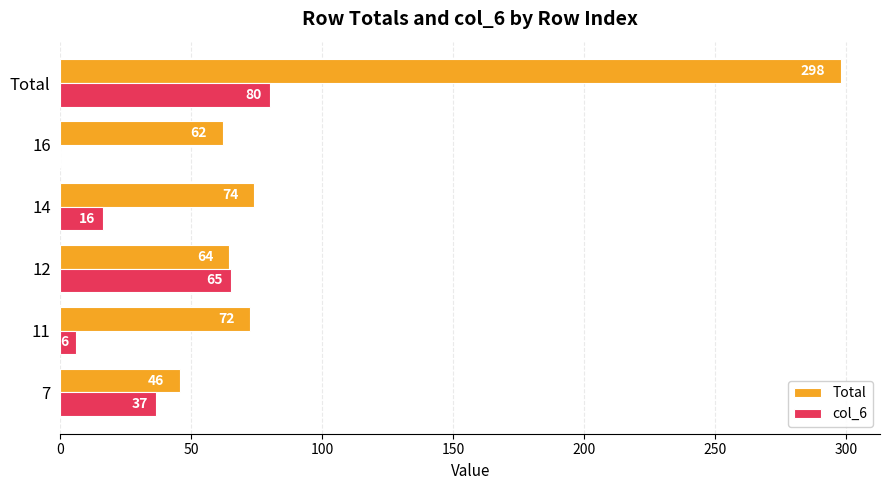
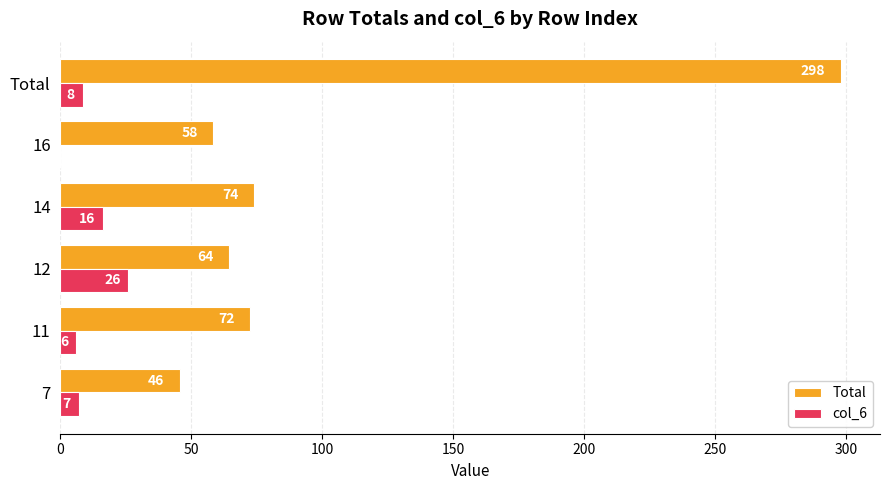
  {
    "Total": {
      "Total": 298,
-     "16": 62,
+     "16": 58,
      "14": 74,
      "12": 64,
      "11": 72,
      "7": 46
    },
    "col_6": {
-     "Total": 80,
+     "Total": 8,
      "14": 16,
-     "12": 65,
+     "12": 26,
      "11": 6,
-     "7": 37
+     "7": 7
    }
  }
